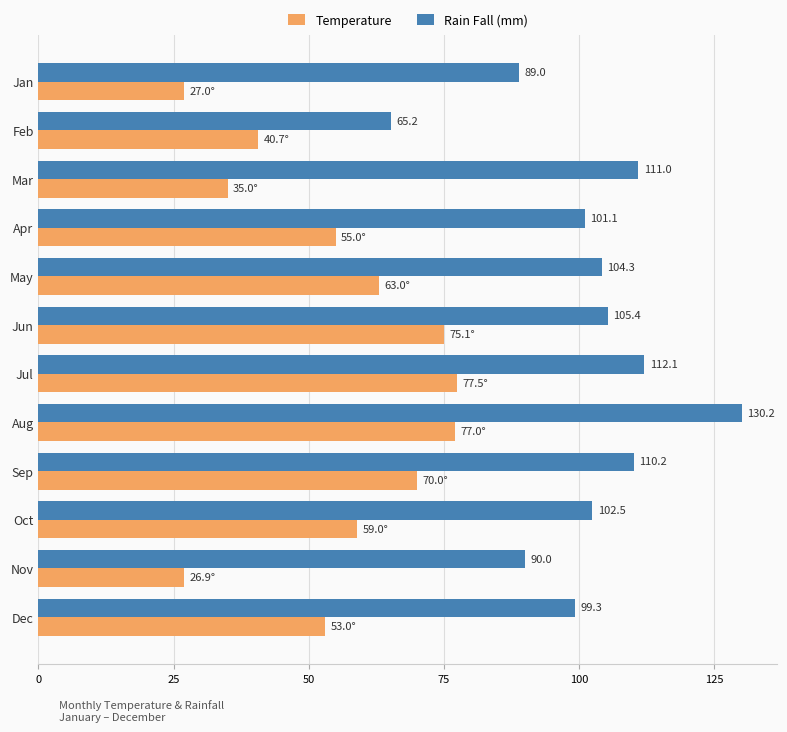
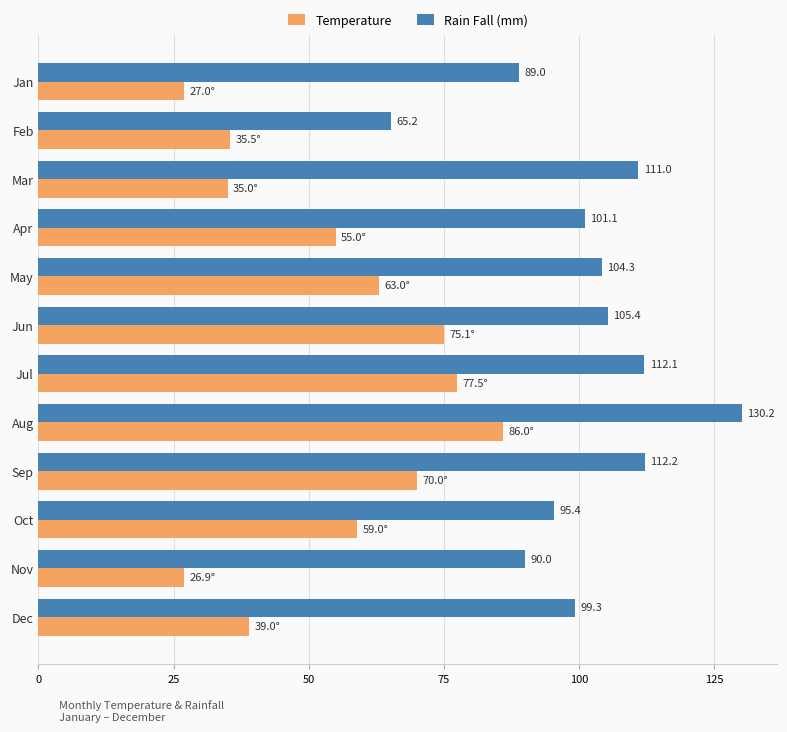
  {
    "Temperature": {
      "Jan": "27.0°",
-     "Feb": "40.7°",
+     "Feb": "35.5°",
      "Mar": "35.0°",
      "Apr": "55.0°",
      "May": "63.0°",
      "Jun": "75.1°",
      "Jul": "77.5°",
-     "Aug": "77.0°",
+     "Aug": "86.0°",
      "Sep": "70.0°",
      "Oct": "59.0°",
      "Nov": "26.9°",
-     "Dec": "53.0°"
+     "Dec": "39.0°"
    },
    "Rain Fall (mm)": {
      "Jan": "89.0",
      "Feb": "65.2",
      "Mar": "111.0",
      "Apr": "101.1",
      "May": "104.3",
      "Jun": "105.4",
      "Jul": "112.1",
      "Aug": "130.2",
-     "Sep": "110.2",
-     "Oct": "102.5",
+     "Sep": "112.2",
+     "Oct": "95.4",
      "Nov": "90.0",
      "Dec": "99.3"
    }
  }
